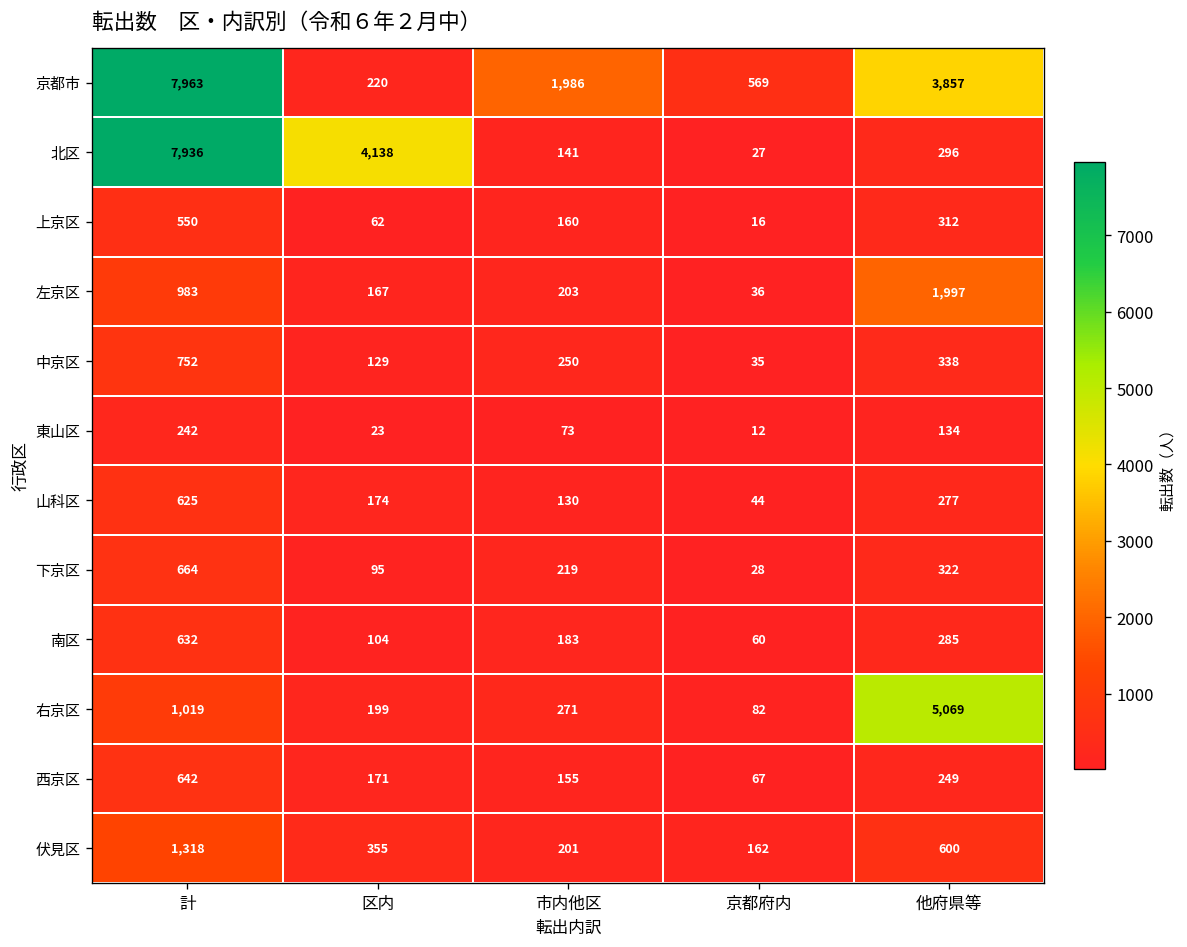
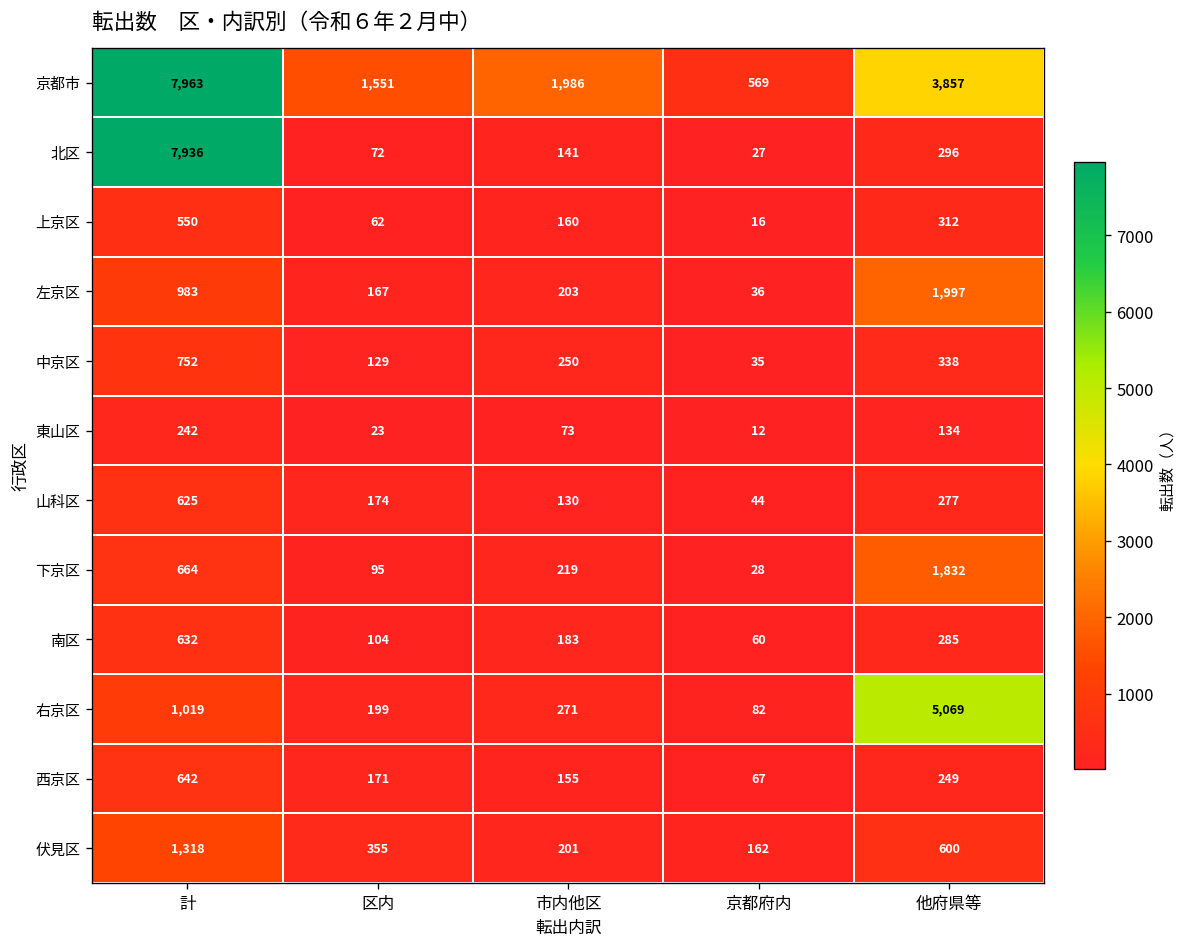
  {
    "京都市": {
      "計": "7,963",
-     "区内": "220",
+     "区内": "1,551",
      "市内他区": "1,986",
      "京都府内": "569",
      "他府県等": "3,857"
    },
    "北区": {
      "計": "7,936",
-     "区内": "4,138",
+     "区内": "72",
      "市内他区": "141",
      "京都府内": "27",
      "他府県等": "296"
    },
    "上京区": {
      "計": "550",
      "区内": "62",
      "市内他区": "160",
      "京都府内": "16",
      "他府県等": "312"
    },
    "左京区": {
      "計": "983",
      "区内": "167",
      "市内他区": "203",
      "京都府内": "36",
      "他府県等": "1,997"
    },
    "中京区": {
      "計": "752",
      "区内": "129",
      "市内他区": "250",
      "京都府内": "35",
      "他府県等": "338"
    },
    "東山区": {
      "計": "242",
      "区内": "23",
      "市内他区": "73",
      "京都府内": "12",
      "他府県等": "134"
    },
    "山科区": {
      "計": "625",
      "区内": "174",
      "市内他区": "130",
      "京都府内": "44",
      "他府県等": "277"
    },
    "下京区": {
      "計": "664",
      "区内": "95",
      "市内他区": "219",
      "京都府内": "28",
-     "他府県等": "322"
+     "他府県等": "1,832"
    },
    "南区": {
      "計": "632",
      "区内": "104",
      "市内他区": "183",
      "京都府内": "60",
      "他府県等": "285"
    },
    "右京区": {
      "計": "1,019",
      "区内": "199",
      "市内他区": "271",
      "京都府内": "82",
      "他府県等": "5,069"
    },
    "西京区": {
      "計": "642",
      "区内": "171",
      "市内他区": "155",
      "京都府内": "67",
      "他府県等": "249"
    },
    "伏見区": {
      "計": "1,318",
      "区内": "355",
      "市内他区": "201",
      "京都府内": "162",
      "他府県等": "600"
    }
  }
